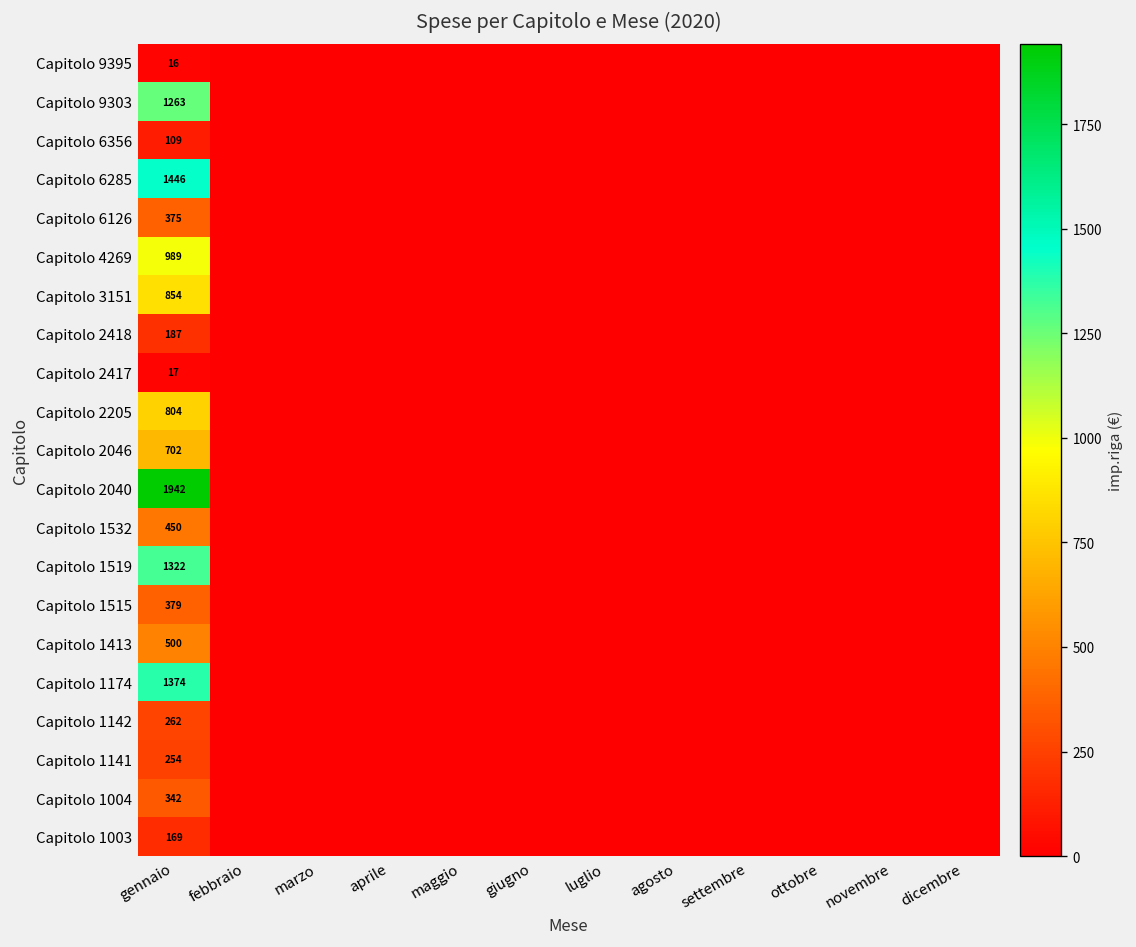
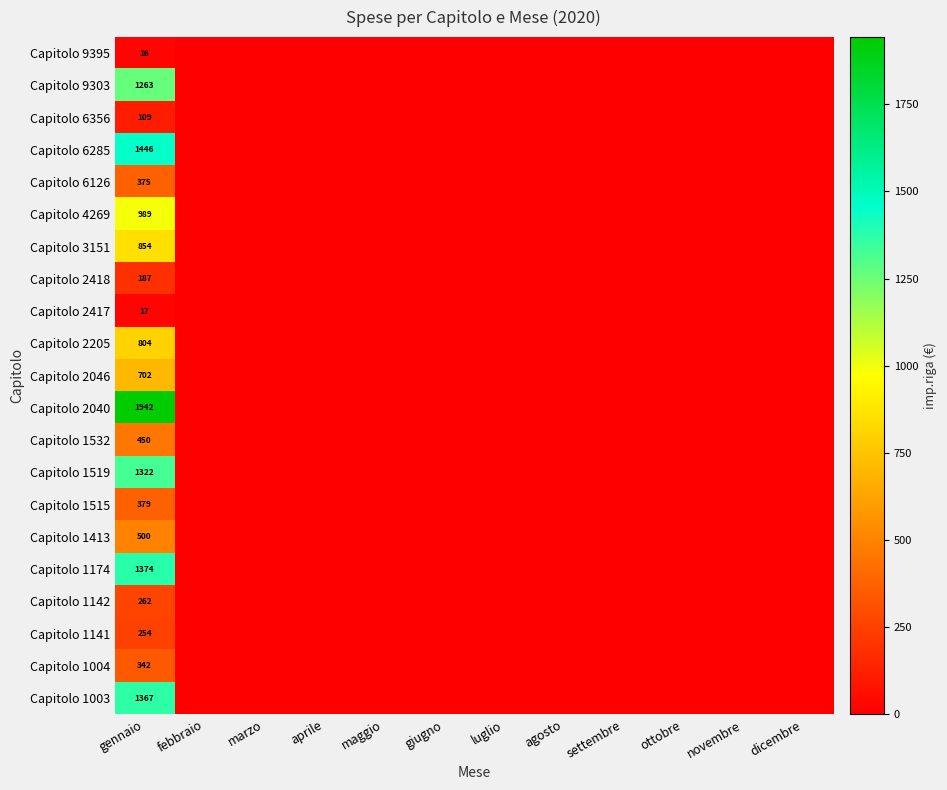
  {
    "Capitolo 9395": {
      "gennaio": 16
    },
    "Capitolo 9303": {
      "gennaio": 1263
    },
    "Capitolo 6356": {
      "gennaio": 109
    },
    "Capitolo 6285": {
      "gennaio": 1446
    },
    "Capitolo 6126": {
      "gennaio": 375
    },
    "Capitolo 4269": {
      "gennaio": 989
    },
    "Capitolo 3151": {
      "gennaio": 854
    },
    "Capitolo 2418": {
      "gennaio": 187
    },
    "Capitolo 2417": {
      "gennaio": 17
    },
    "Capitolo 2205": {
      "gennaio": 804
    },
    "Capitolo 2046": {
      "gennaio": 702
    },
    "Capitolo 2040": {
      "gennaio": 1942
    },
    "Capitolo 1532": {
      "gennaio": 450
    },
    "Capitolo 1519": {
      "gennaio": 1322
    },
    "Capitolo 1515": {
      "gennaio": 379
    },
    "Capitolo 1413": {
      "gennaio": 500
    },
    "Capitolo 1174": {
      "gennaio": 1374
    },
    "Capitolo 1142": {
      "gennaio": 262
    },
    "Capitolo 1141": {
      "gennaio": 254
    },
    "Capitolo 1004": {
      "gennaio": 342
    },
    "Capitolo 1003": {
-     "gennaio": 169
+     "gennaio": 1367
    }
  }
